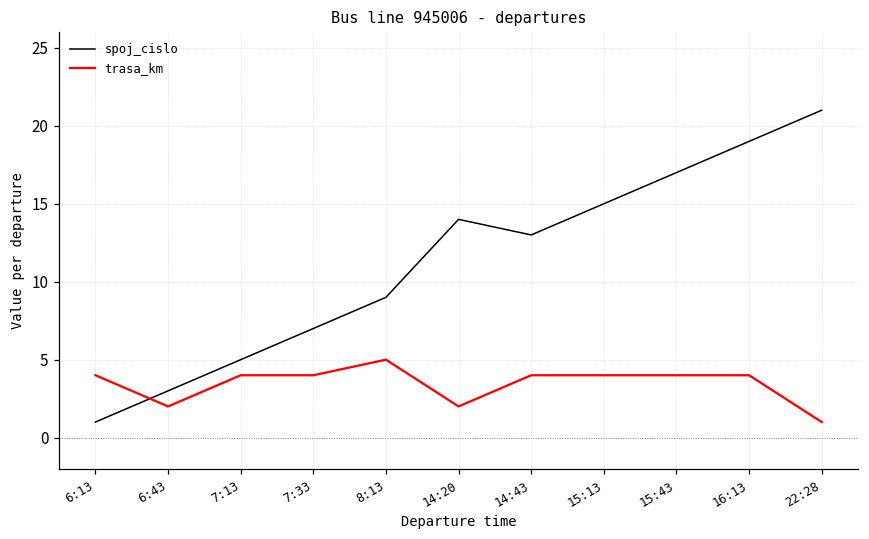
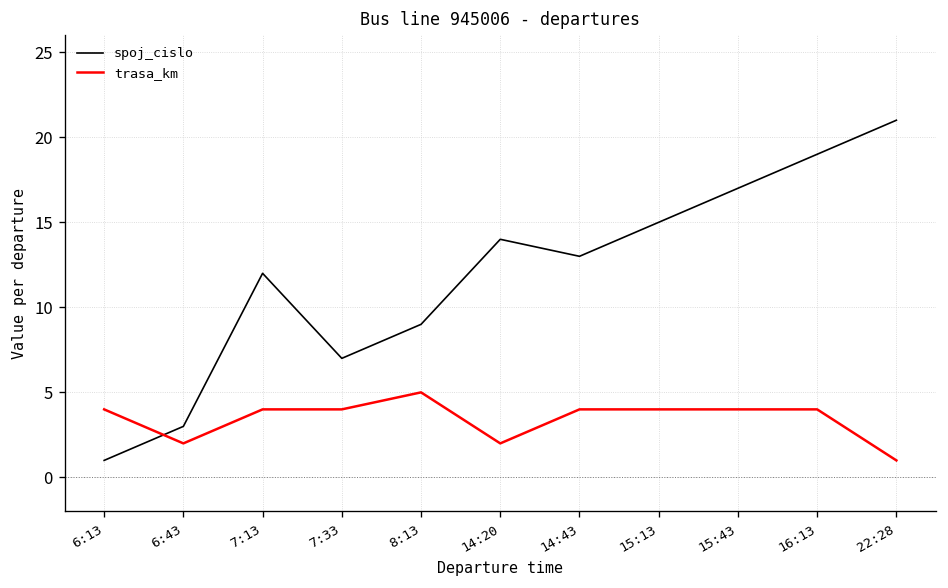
  {
    "spoj_cislo": {
      "6:13": 1,
      "6:43": 3,
-     "7:13": 5,
+     "7:13": 12,
      "7:33": 7,
      "8:13": 9,
      "14:20": 14,
      "14:43": 13,
      "15:13": 15,
      "15:43": 17,
      "16:13": 19,
      "22:28": 21
    },
    "trasa_km": {
      "6:13": 4,
      "6:43": 2,
      "7:13": 4,
      "7:33": 4,
      "8:13": 5,
      "14:20": 2,
      "14:43": 4,
      "15:13": 4,
      "15:43": 4,
      "16:13": 4,
      "22:28": 1
    }
  }
